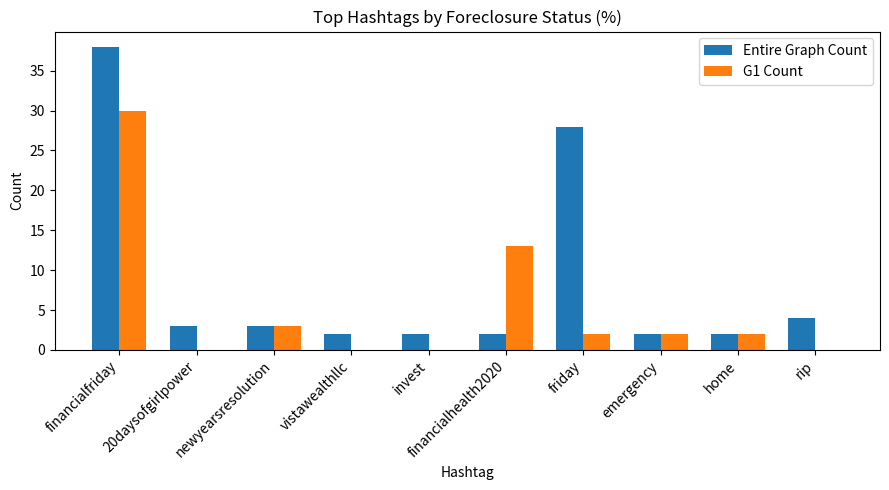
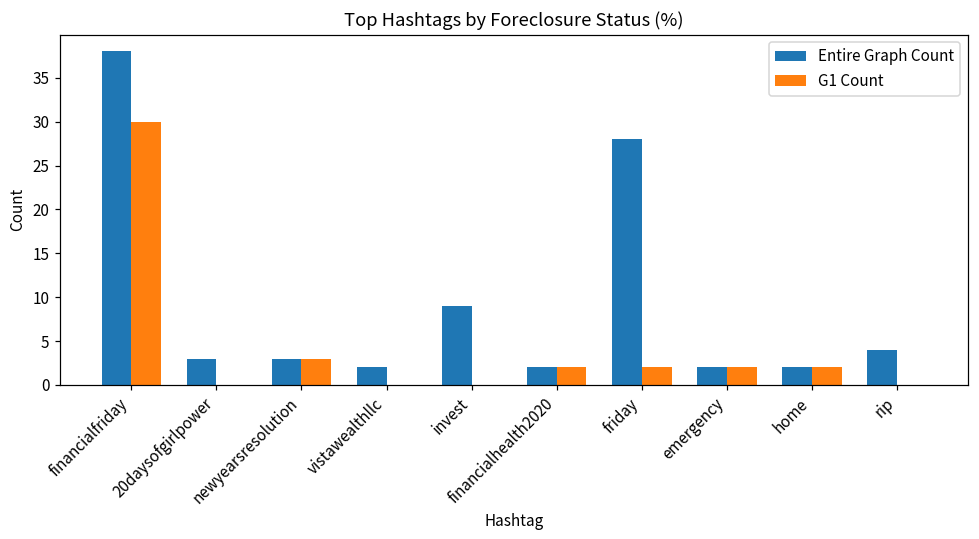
  {
    "Entire Graph Count": {
      "financialfriday": 38,
      "20daysofgirlpower": 3,
      "newyearsresolution": 3,
      "vistawealthllc": 2,
-     "invest": 2,
+     "invest": 9,
      "financialhealth2020": 2,
      "friday": 28,
      "emergency": 2,
      "home": 2,
      "rip": 4
    },
    "G1 Count": {
      "financialfriday": 30,
      "20daysofgirlpower": 0,
      "newyearsresolution": 3,
      "vistawealthllc": 0,
      "invest": 0,
-     "financialhealth2020": 13,
+     "financialhealth2020": 2,
      "friday": 2,
      "emergency": 2,
      "home": 2,
      "rip": 0
    }
  }
